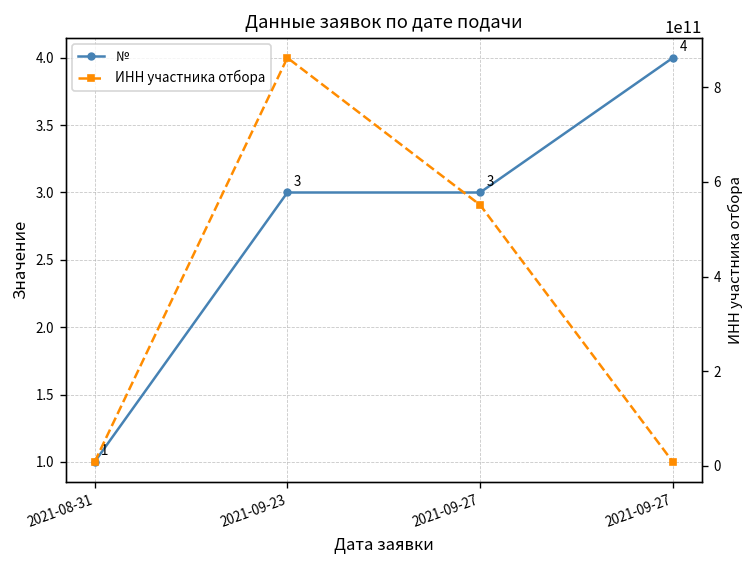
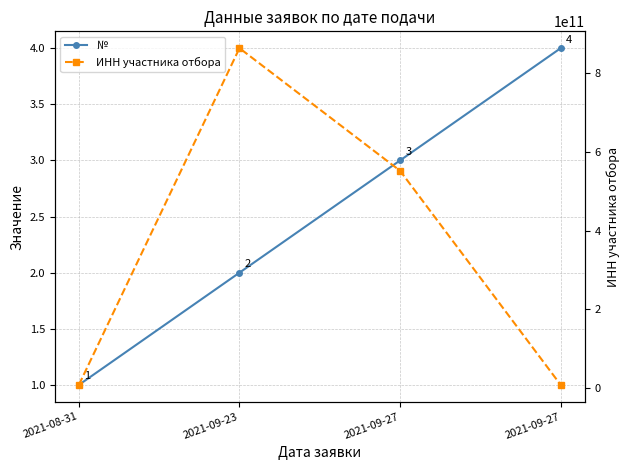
  {
    "№": {
      "2021-08-31": 1,
-     "2021-09-23": 3
+     "2021-09-23": 2
    }
  }
